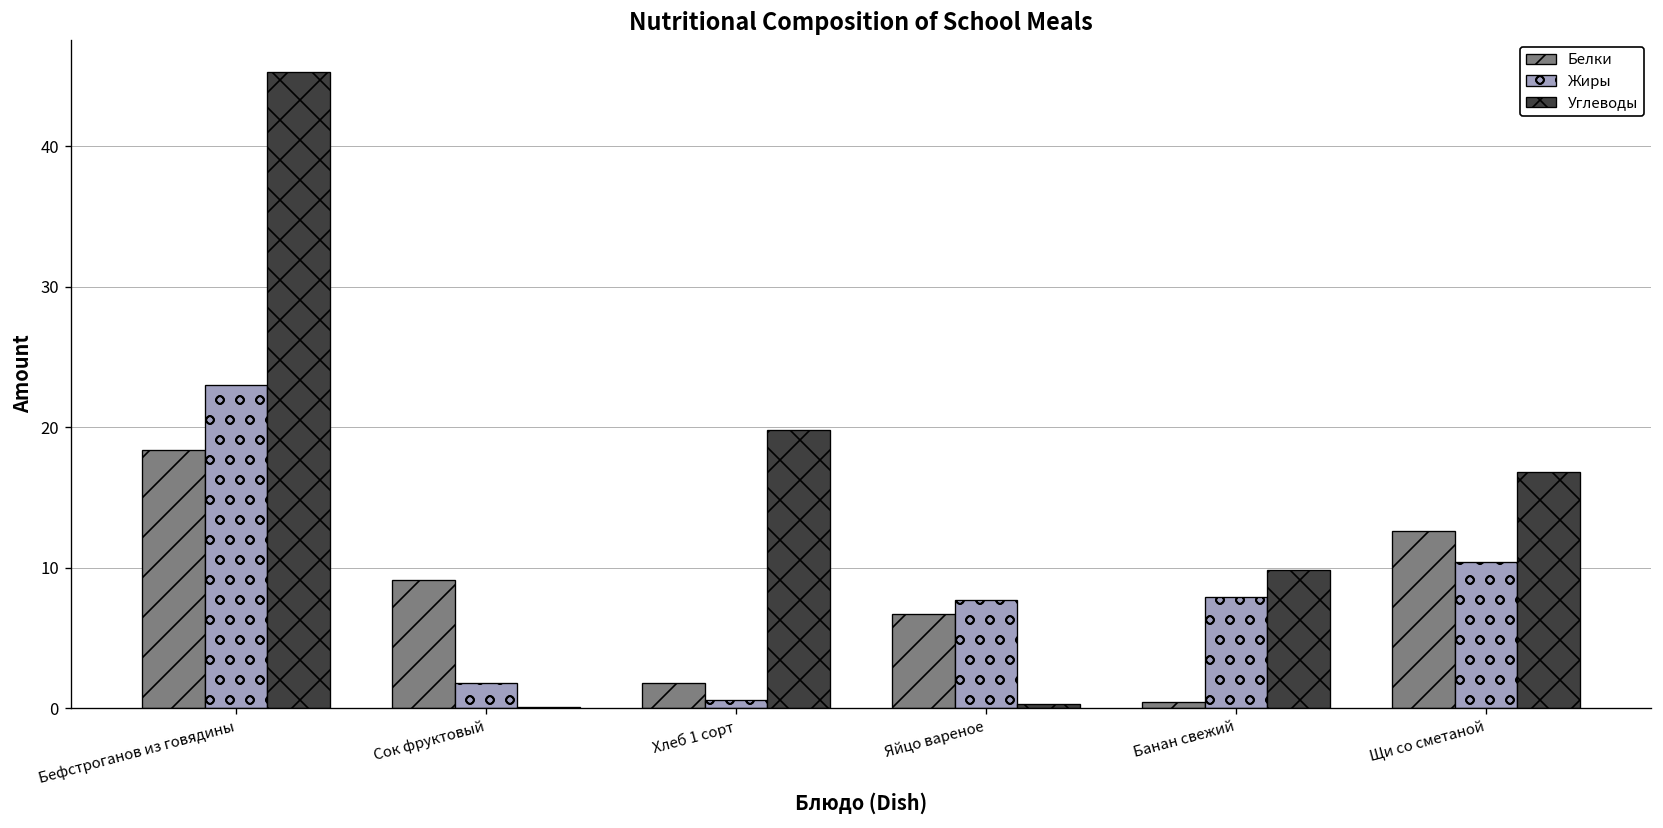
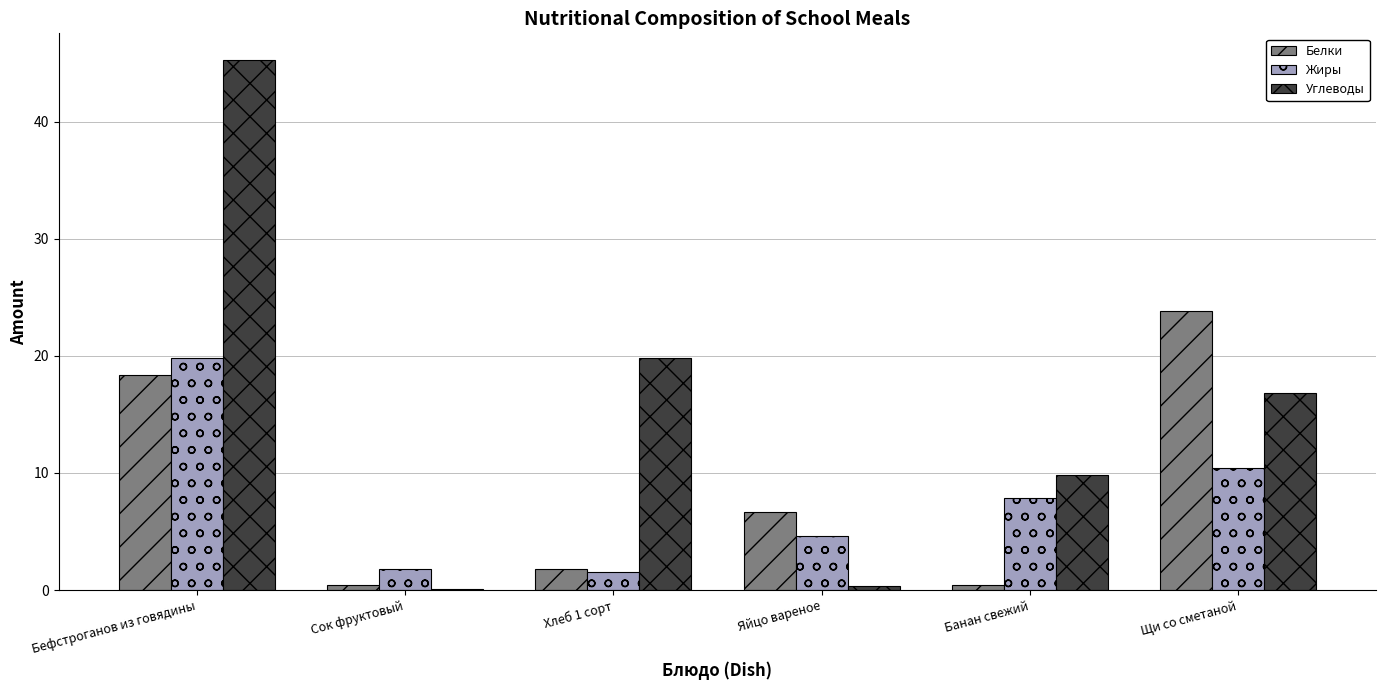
  {
    "Белки": {
      "Бефстроганов из говядины": 18.4,
-     "Сок фруктовый": 9.1,
+     "Сок фруктовый": 0.4,
      "Хлеб 1 сорт": 1.8,
      "Яйцо вареное": 6.7,
      "Банан свежий": 0.4,
-     "Щи со сметаной": 12.6
+     "Щи со сметаной": 23.8
    },
    "Жиры": {
-     "Бефстроганов из говядины": 23.0,
+     "Бефстроганов из говядины": 19.8,
      "Сок фруктовый": 1.8,
-     "Хлеб 1 сорт": 0.6,
-     "Яйцо вареное": 7.7,
+     "Хлеб 1 сорт": 1.5,
+     "Яйцо вареное": 4.6,
      "Банан свежий": 7.9,
      "Щи со сметаной": 10.4
    },
    "Углеводы": {
      "Бефстроганов из говядины": 45.3,
      "Хлеб 1 сорт": 19.8,
      "Яйцо вареное": 0.3,
      "Банан свежий": 9.8,
      "Щи со сметаной": 16.8
    }
  }
